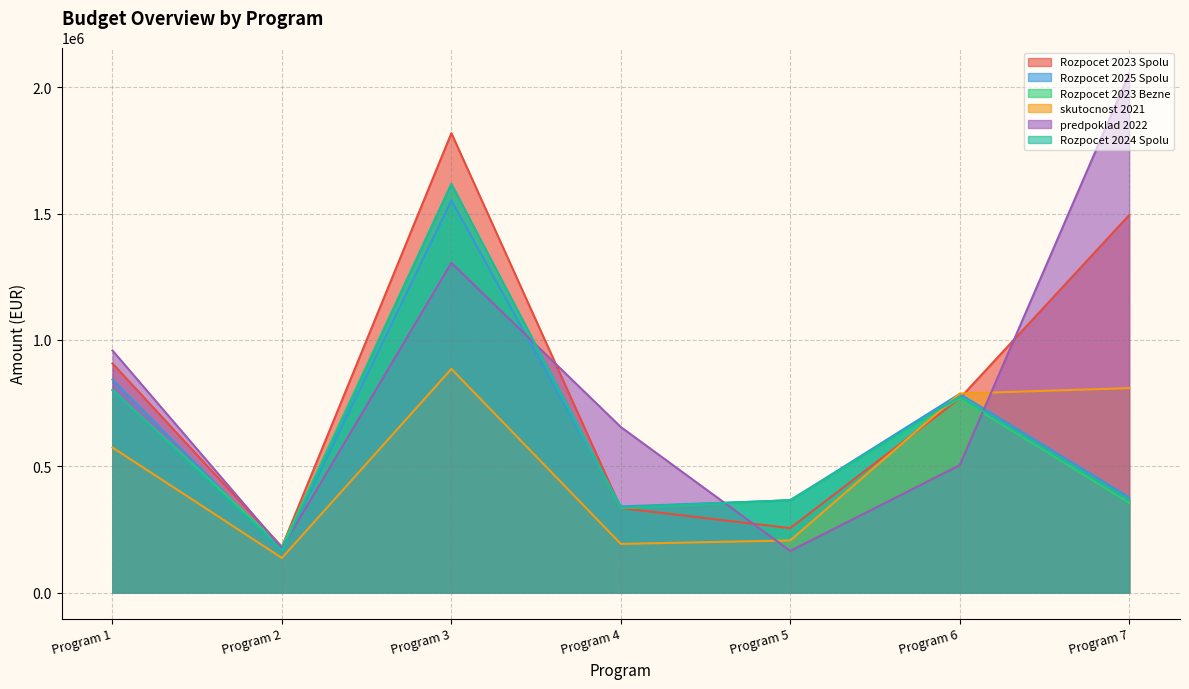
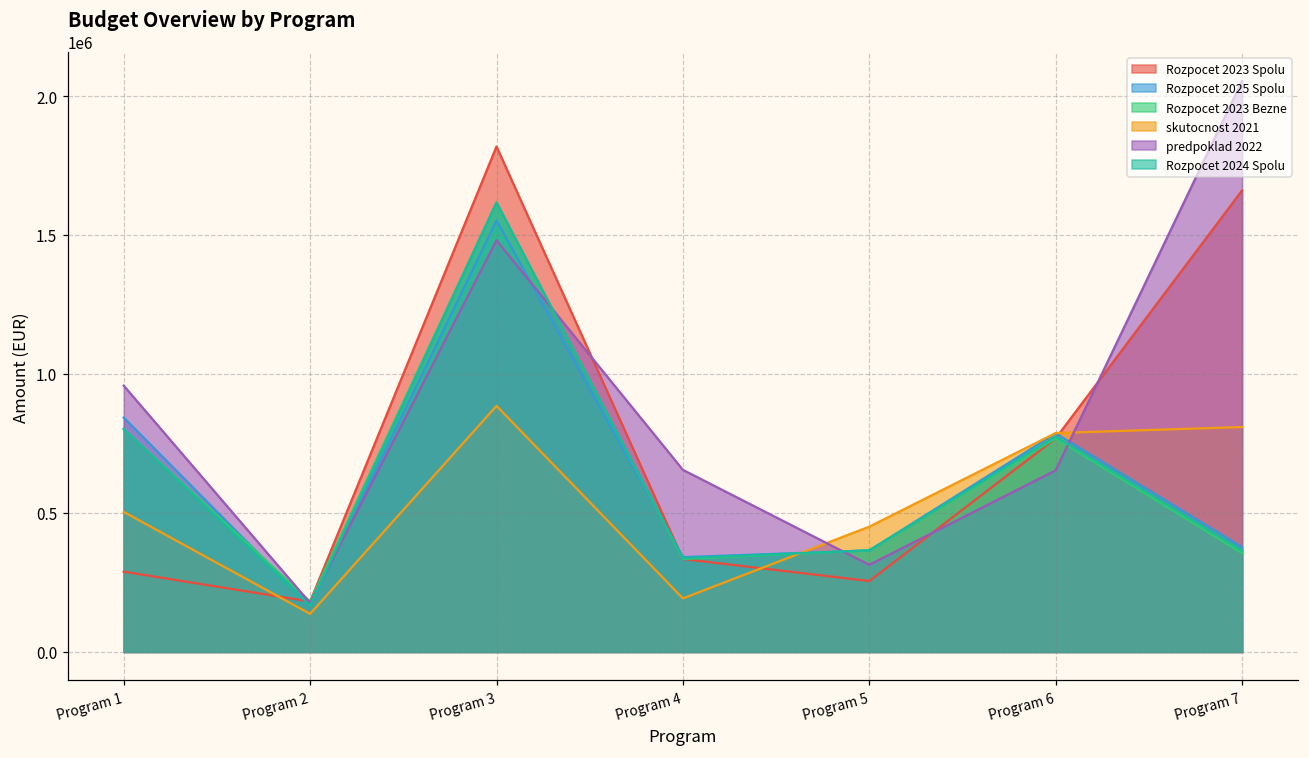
  {
    "Rozpocet 2023 Spolu": {
-     "Program 1": 910000,
+     "Program 1": 290000,
      "Program 3": 1820000,
      "Program 5": 260000,
-     "Program 7": 1490000
+     "Program 7": 1660000
    },
    "Rozpocet 2025 Spolu": {
      "Program 1": 840000,
      "Program 3": 1550000,
      "Program 7": 380000
    },
    "skutocnost 2021": {
-     "Program 1": 570000,
+     "Program 1": 500000,
      "Program 2": 140000,
      "Program 3": 890000,
      "Program 4": 190000,
-     "Program 5": 210000,
+     "Program 5": 450000,
      "Program 7": 810000
    },
    "predpoklad 2022": {
      "Program 1": 960000,
-     "Program 3": 1300000,
+     "Program 3": 1480000,
      "Program 4": 660000,
-     "Program 5": 160000,
-     "Program 6": 500000
+     "Program 5": 310000,
+     "Program 6": 650000
    }
  }
